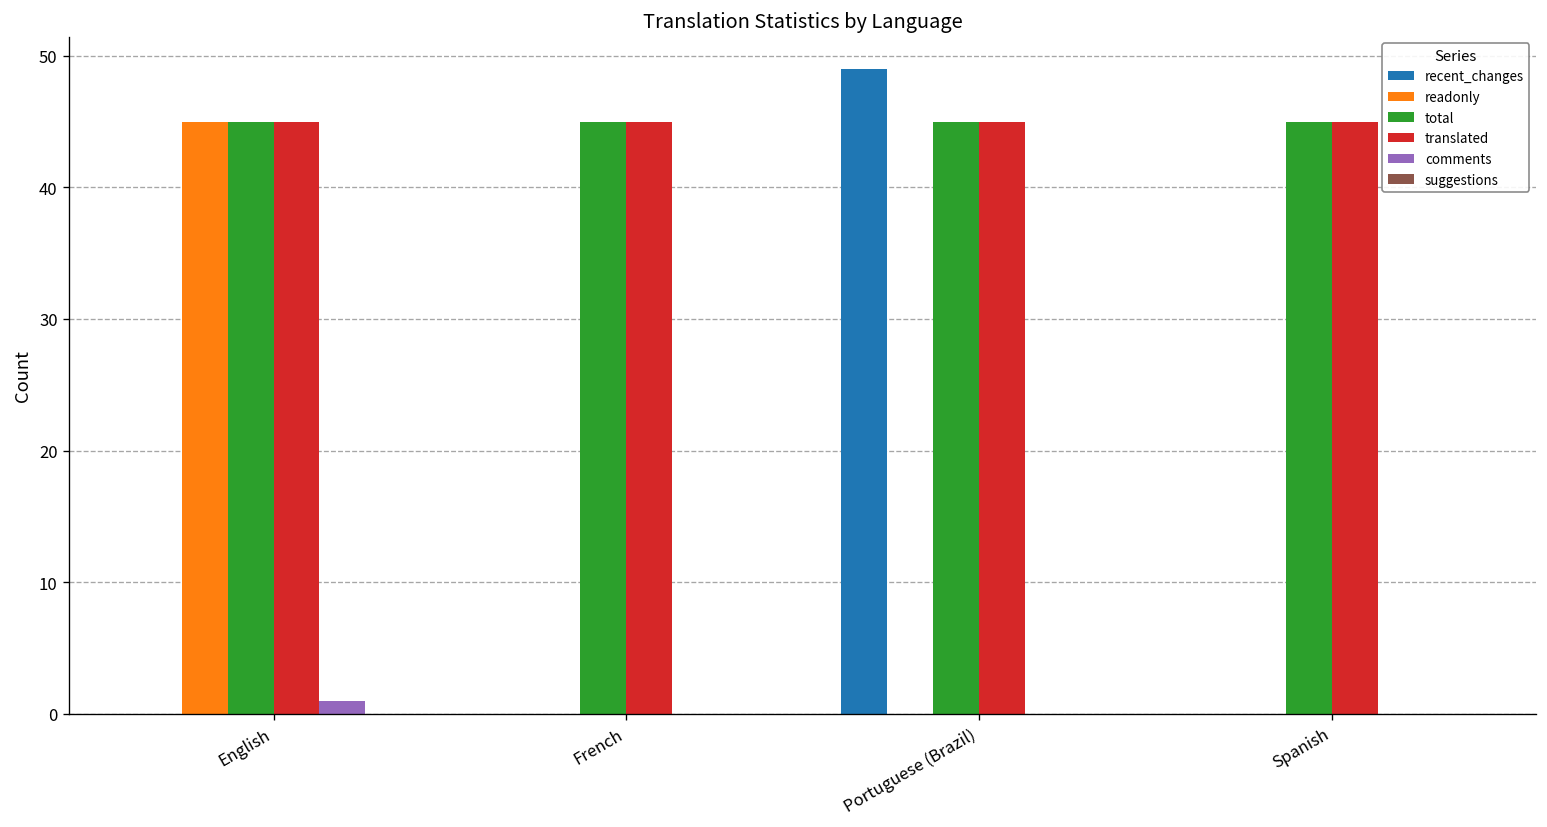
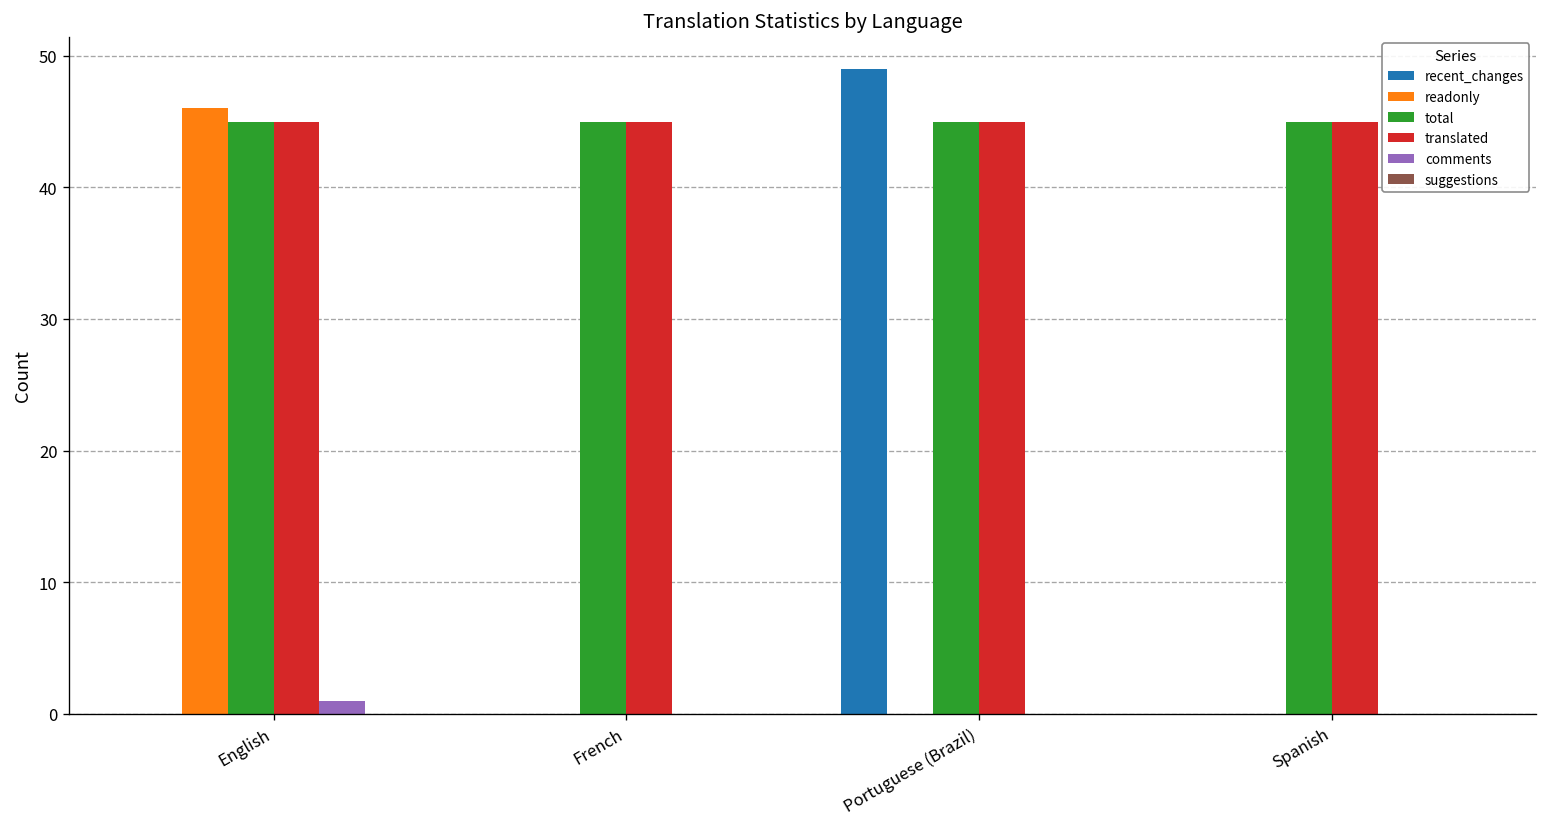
  {
    "recent_changes": {
      "English": 0,
      "French": 0,
      "Portuguese (Brazil)": 49,
      "Spanish": 0
    },
    "readonly": {
-     "English": 45,
+     "English": 46,
      "French": 0,
      "Portuguese (Brazil)": 0,
      "Spanish": 0
    },
    "total": {
      "English": 45,
      "French": 45,
      "Portuguese (Brazil)": 45,
      "Spanish": 45
    },
    "translated": {
      "English": 45,
      "French": 45,
      "Portuguese (Brazil)": 45,
      "Spanish": 45
    },
    "comments": {
      "English": 1,
      "French": 0,
      "Portuguese (Brazil)": 0,
      "Spanish": 0
    },
    "suggestions": {
      "English": 0,
      "French": 0,
      "Portuguese (Brazil)": 0,
      "Spanish": 0
    }
  }
